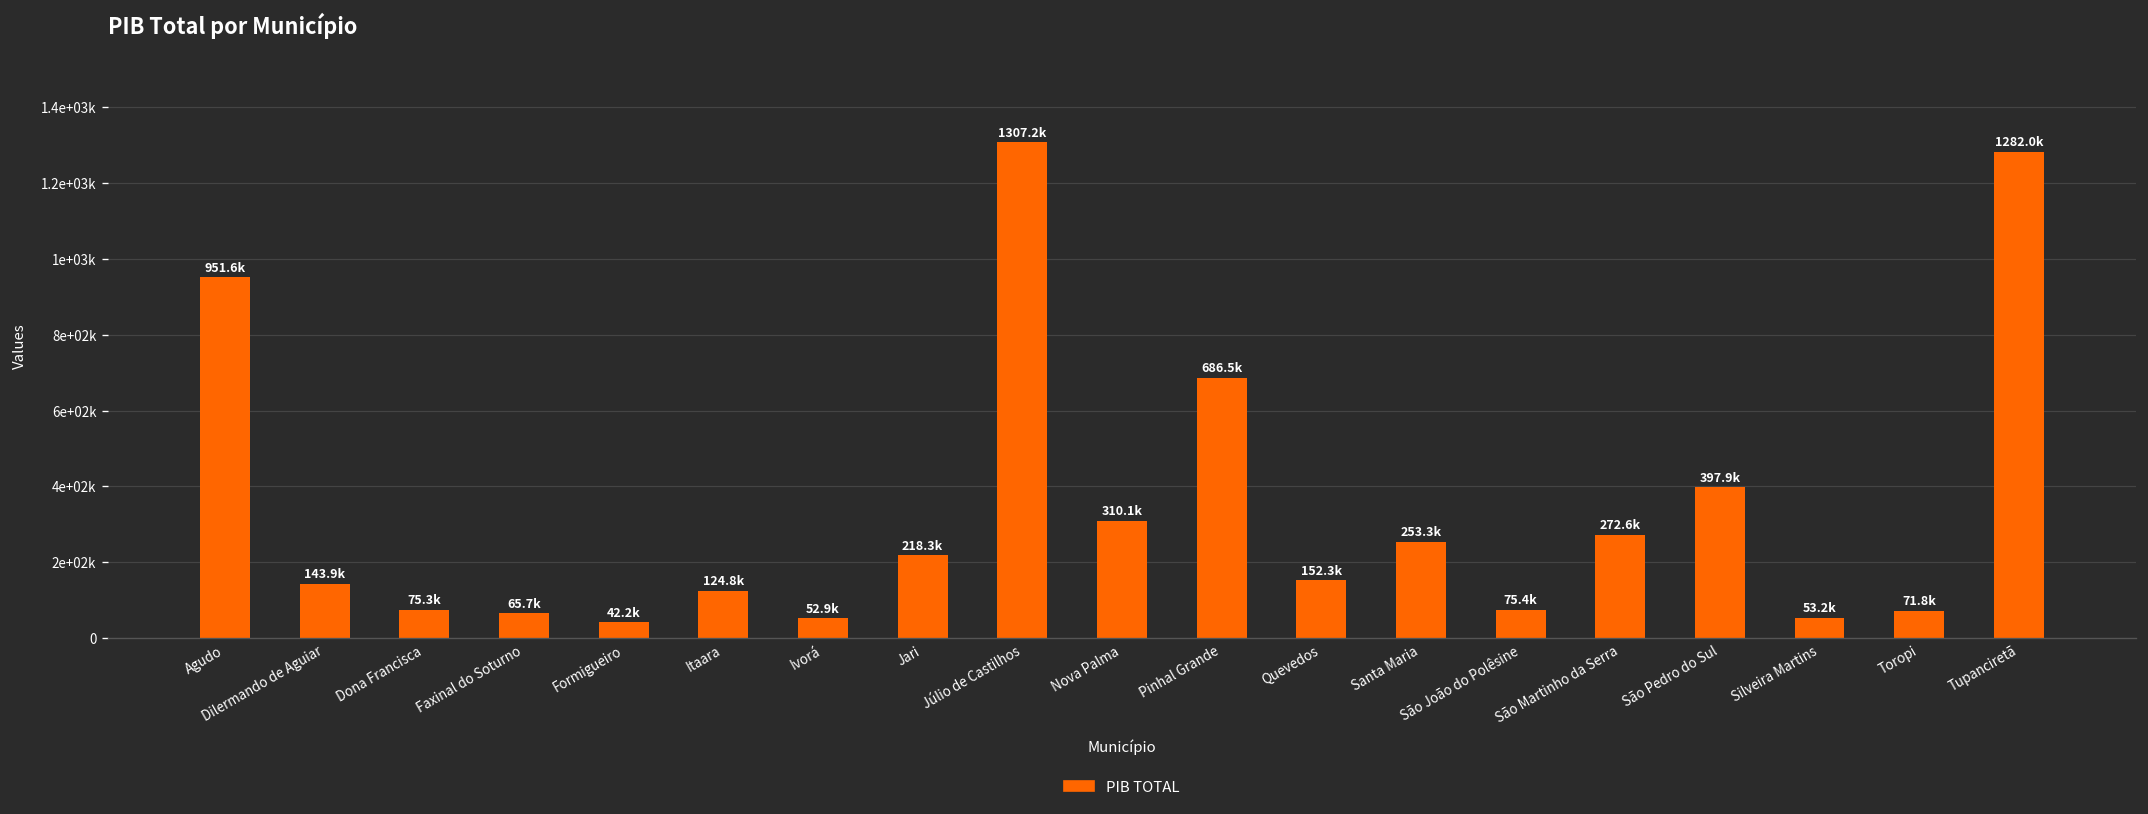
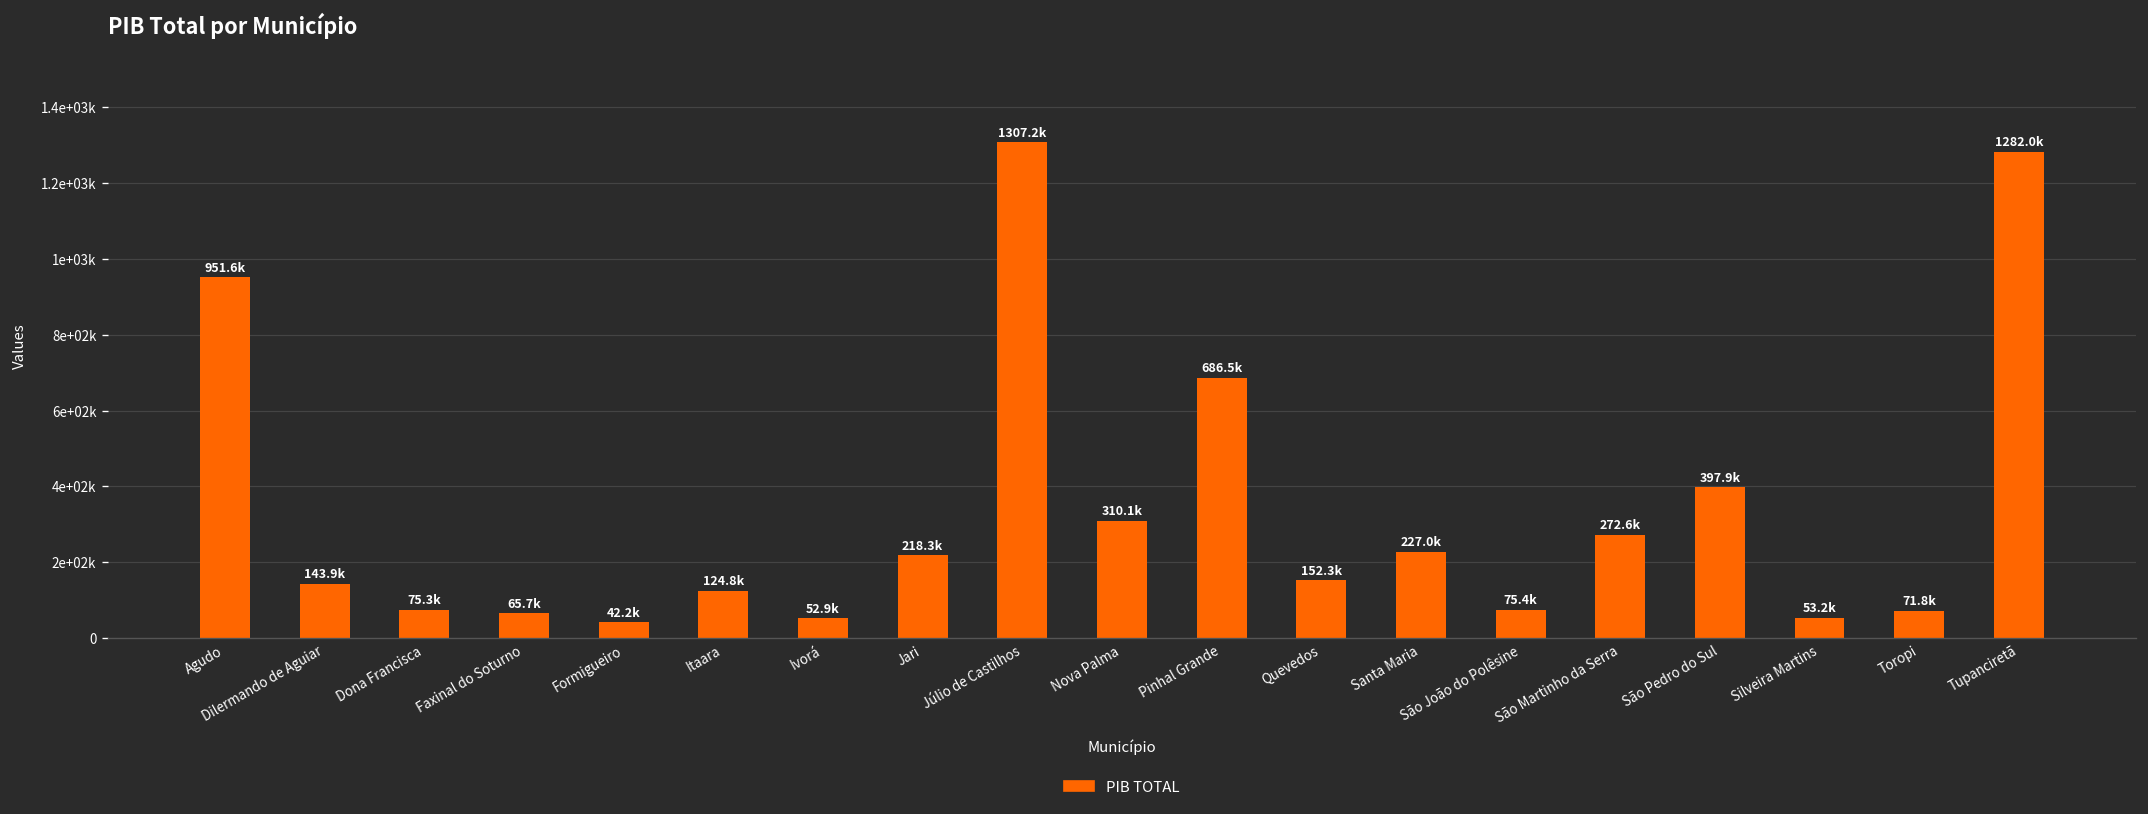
  {
    "Agudo": "951.6k",
    "Dilermando de Aguiar": "143.9k",
    "Dona Francisca": "75.3k",
    "Faxinal do Soturno": "65.7k",
    "Formigueiro": "42.2k",
    "Itaara": "124.8k",
    "Ivorá": "52.9k",
    "Jari": "218.3k",
    "Júlio de Castilhos": "1307.2k",
    "Nova Palma": "310.1k",
    "Pinhal Grande": "686.5k",
    "Quevedos": "152.3k",
-   "Santa Maria": "253.3k",
+   "Santa Maria": "227.0k",
    "São João do Polêsine": "75.4k",
    "São Martinho da Serra": "272.6k",
    "São Pedro do Sul": "397.9k",
    "Silveira Martins": "53.2k",
    "Toropi": "71.8k",
    "Tupanciretã": "1282.0k"
  }
